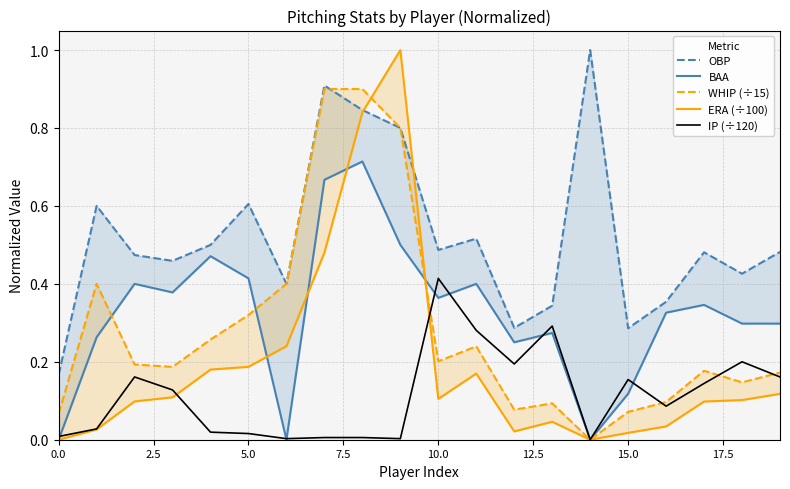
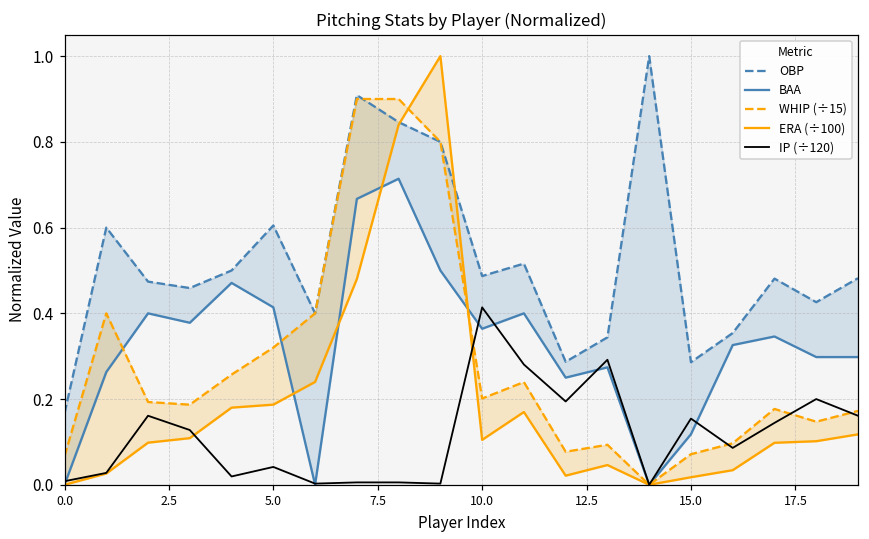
  {
    "IP (÷120)": {
      "0.0": 0.01,
-     "5.0": 0.02,
+     "5.0": 0.04,
      "10.0": 0.41,
      "15.0": 0.15
    }
  }
